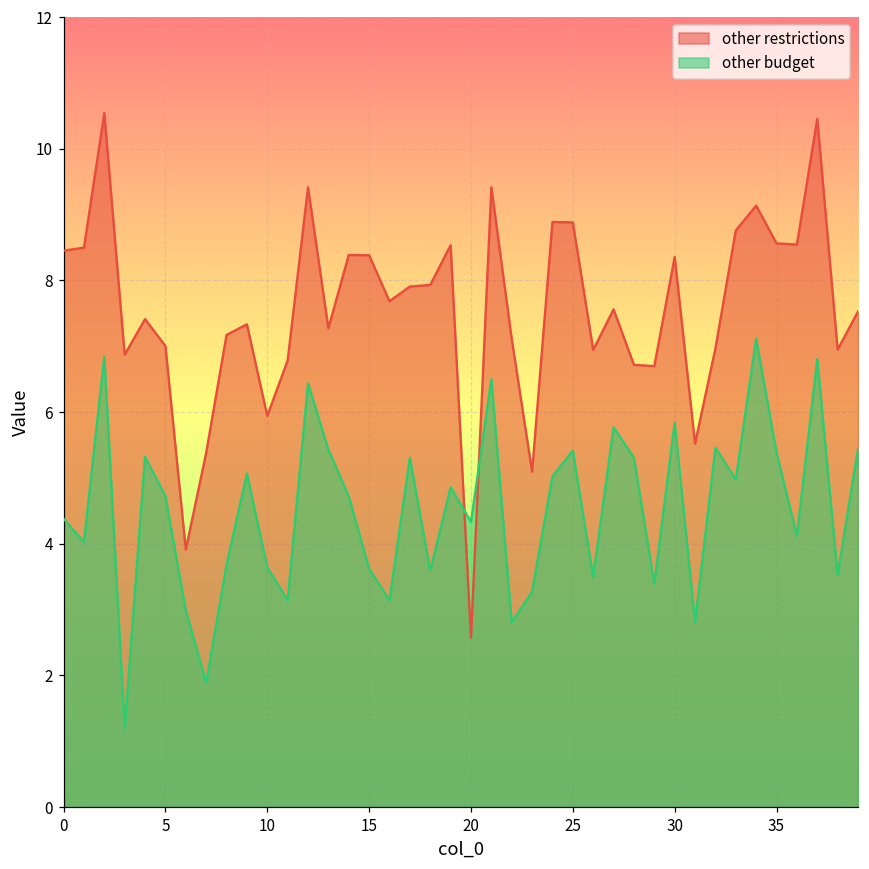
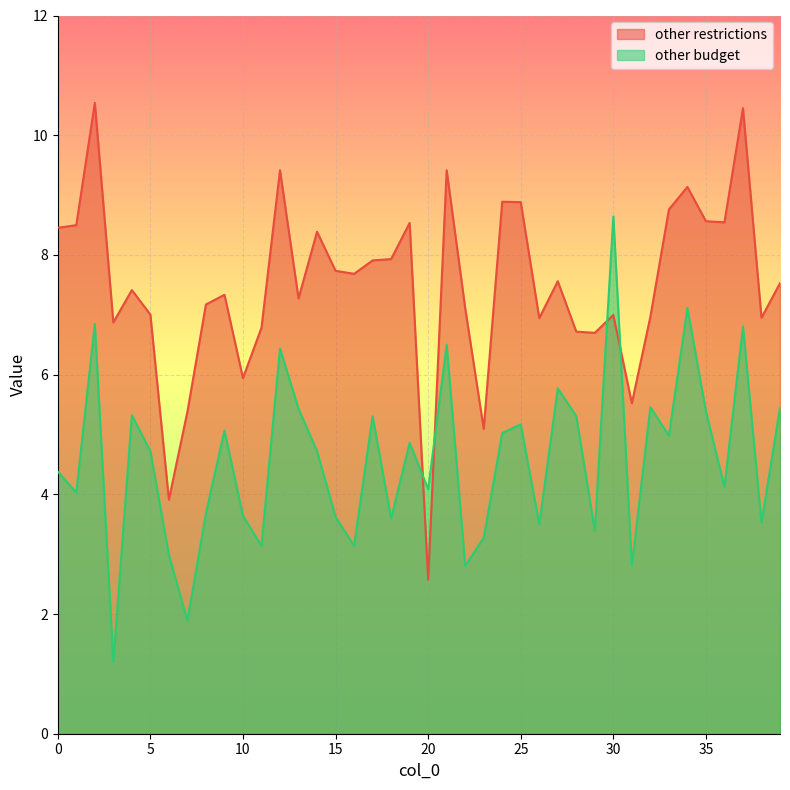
  {
    "other restrictions": {
      "0": 8.5,
      "5": 7.0,
      "10": 5.9,
-     "15": 8.4,
+     "15": 7.7,
      "20": 2.6,
      "25": 8.9,
-     "30": 8.4,
+     "30": 7.0,
      "35": 8.6
    },
    "other budget": {
      "0": 4.4,
      "5": 4.7,
      "10": 3.6,
      "15": 3.6,
-     "20": 4.3,
-     "25": 5.4,
-     "30": 5.8,
+     "20": 4.1,
+     "25": 5.2,
+     "30": 8.6,
      "35": 5.4
    }
  }
